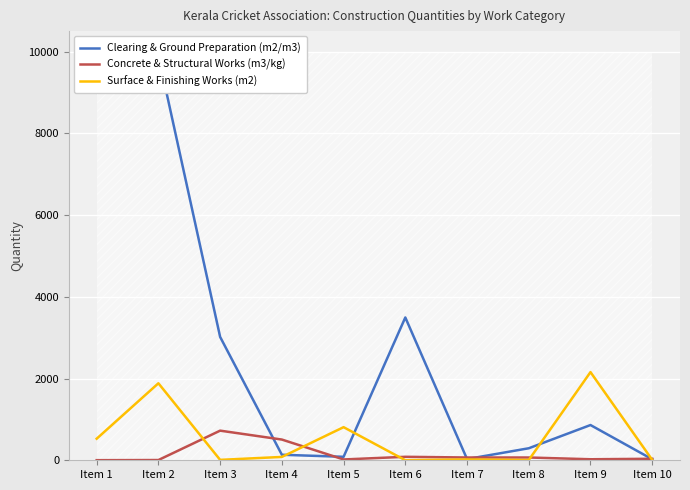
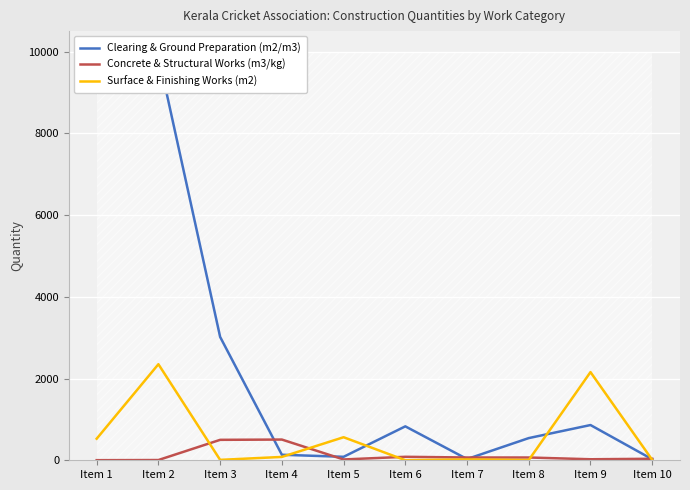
  {
    "Clearing & Ground Preparation (m2/m3)": {
      "Item 3": 3000,
      "Item 5": 100,
-     "Item 6": 3500,
-     "Item 8": 300,
+     "Item 6": 800,
+     "Item 8": 500,
      "Item 9": 900
    },
    "Concrete & Structural Works (m3/kg)": {
      "Item 1": 0,
      "Item 2": 0,
-     "Item 3": 700,
+     "Item 3": 500,
      "Item 4": 500,
      "Item 5": 0,
      "Item 6": 100,
      "Item 9": 0
    },
    "Surface & Finishing Works (m2)": {
      "Item 1": 500,
-     "Item 2": 1900,
+     "Item 2": 2400,
      "Item 3": 0,
-     "Item 5": 800,
+     "Item 5": 600,
      "Item 6": 0,
      "Item 9": 2200
    }
  }
